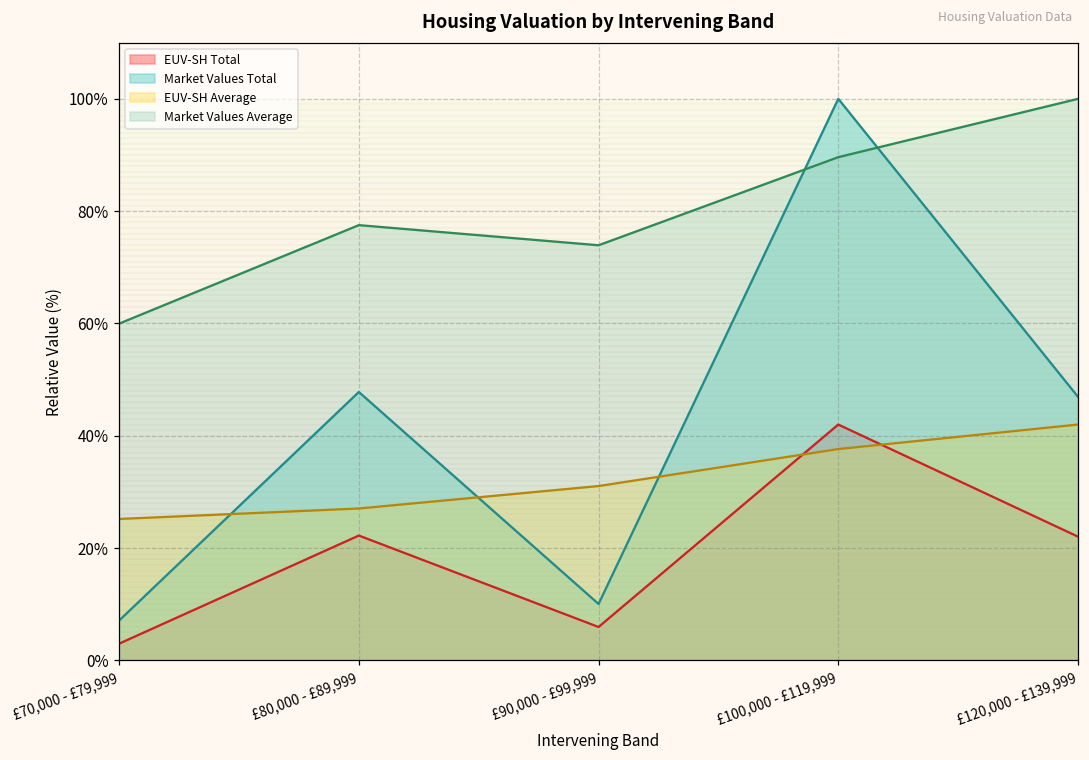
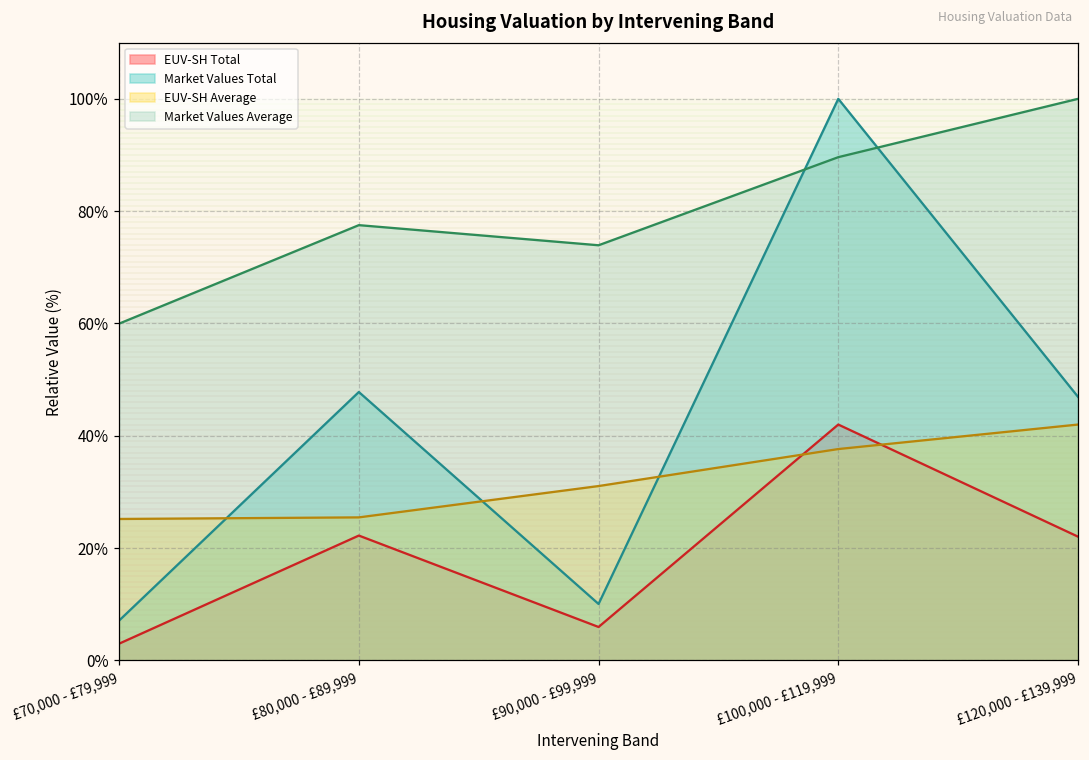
  {
    "EUV-SH Total": {
      "£70,000 - £79,999": "3%",
      "£80,000 - £89,999": "22%",
      "£90,000 - £99,999": "6%",
      "£100,000 - £119,999": "42%",
      "£120,000 - £139,999": "22%"
    },
    "Market Values Total": {
      "£70,000 - £79,999": "7%",
      "£80,000 - £89,999": "48%",
      "£90,000 - £99,999": "10%",
      "£100,000 - £119,999": "100%",
      "£120,000 - £139,999": "47%"
    },
    "EUV-SH Average": {
      "£70,000 - £79,999": "25%",
-     "£80,000 - £89,999": "27%",
+     "£80,000 - £89,999": "25%",
      "£90,000 - £99,999": "31%",
      "£100,000 - £119,999": "38%",
      "£120,000 - £139,999": "42%"
    },
    "Market Values Average": {
      "£70,000 - £79,999": "60%",
      "£80,000 - £89,999": "78%",
      "£90,000 - £99,999": "74%",
      "£100,000 - £119,999": "90%",
      "£120,000 - £139,999": "100%"
    }
  }
